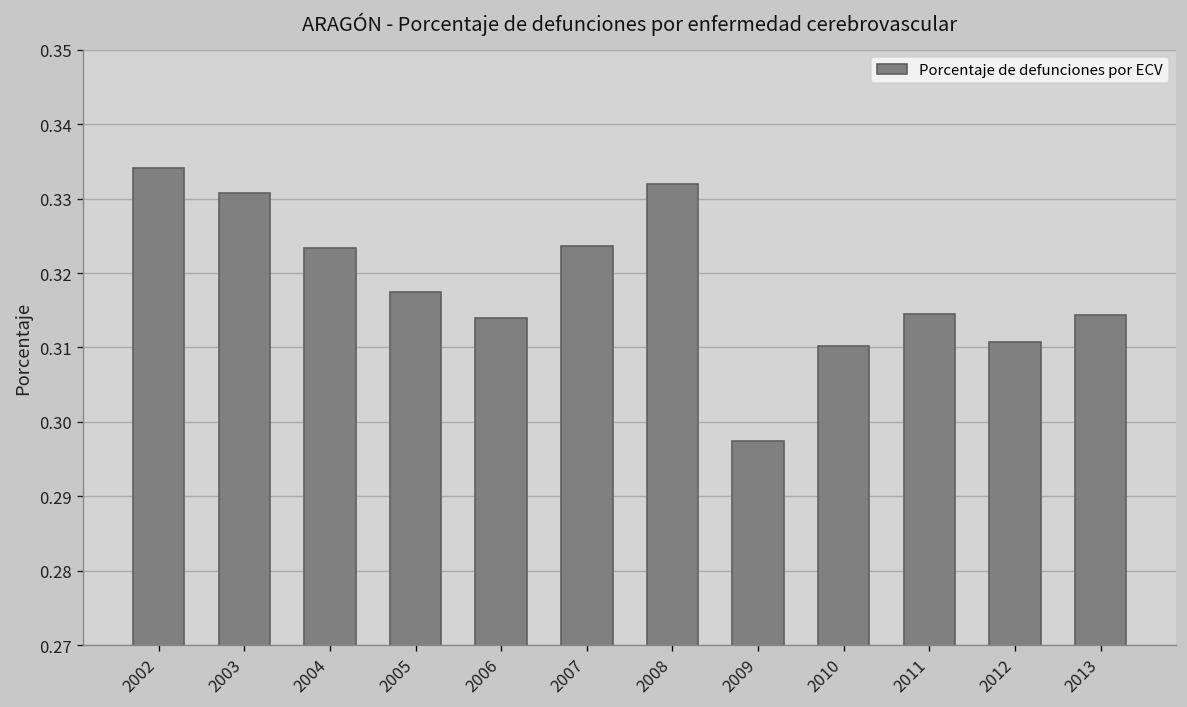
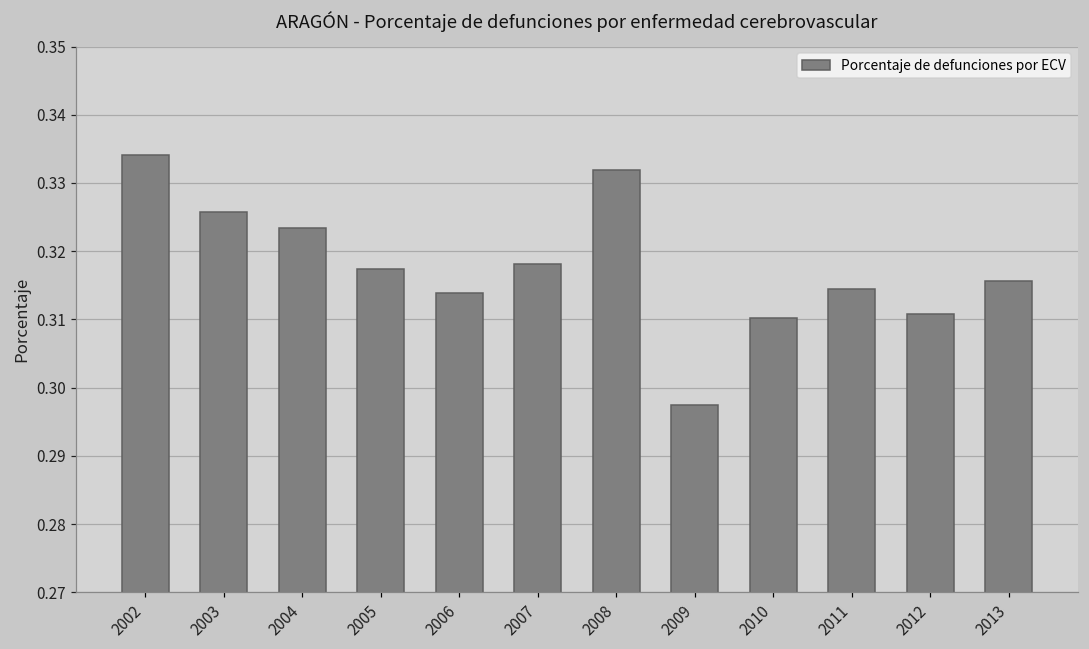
  {
    "2002": 0.334,
-   "2003": 0.331,
+   "2003": 0.326,
    "2004": 0.323,
    "2005": 0.317,
    "2006": 0.314,
-   "2007": 0.324,
+   "2007": 0.318,
    "2008": 0.332,
    "2009": 0.297,
    "2010": 0.310,
    "2011": 0.314,
    "2012": 0.311,
-   "2013": 0.314
+   "2013": 0.316
  }
